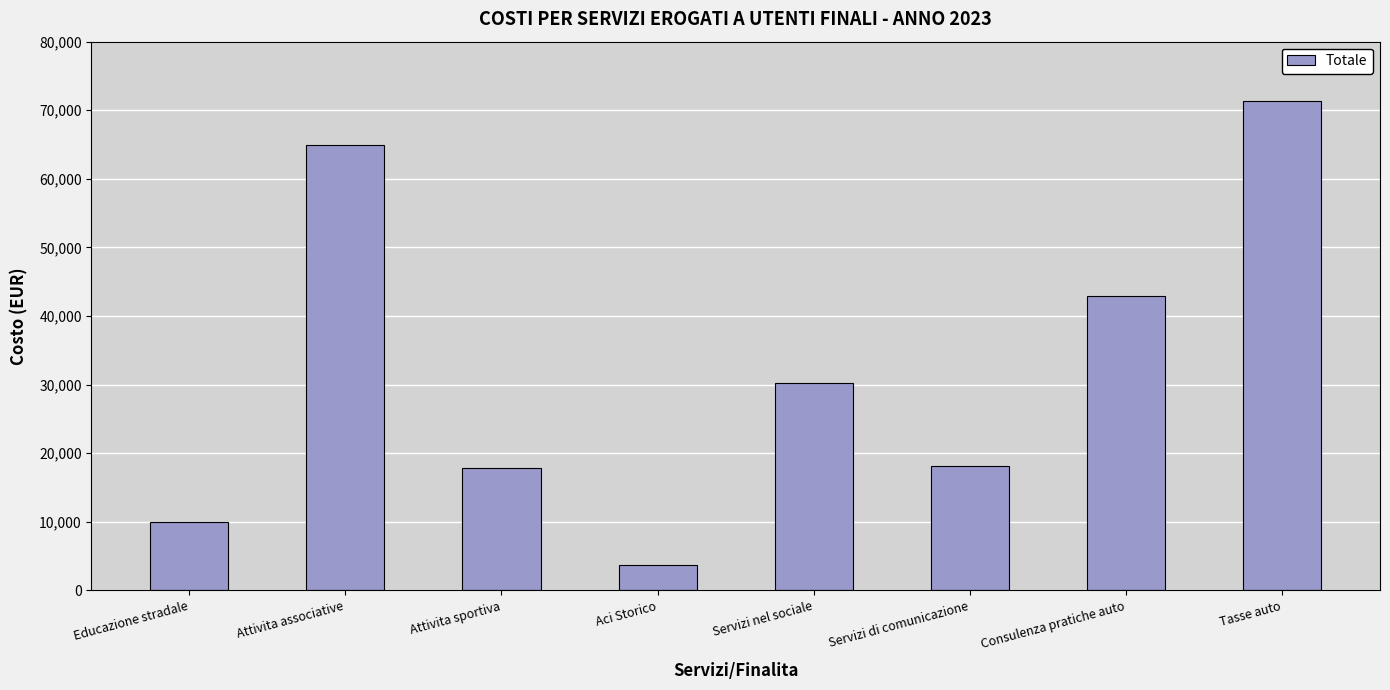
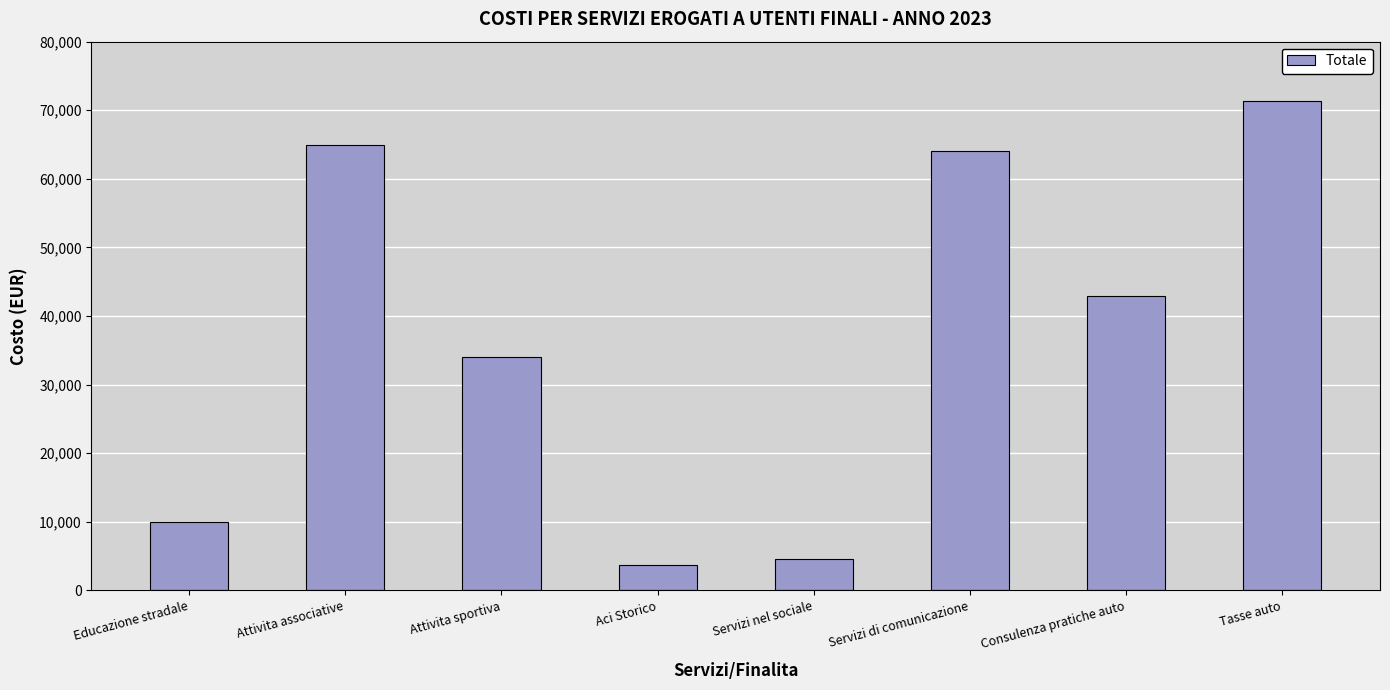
  {
    "Educazione stradale": "10,000",
    "Attivita associative": "65,000",
-   "Attivita sportiva": "18,000",
+   "Attivita sportiva": "34,000",
    "Aci Storico": "4,000",
-   "Servizi nel sociale": "30,000",
-   "Servizi di comunicazione": "18,000",
+   "Servizi nel sociale": "5,000",
+   "Servizi di comunicazione": "64,000",
    "Consulenza pratiche auto": "43,000",
    "Tasse auto": "71,000"
  }
